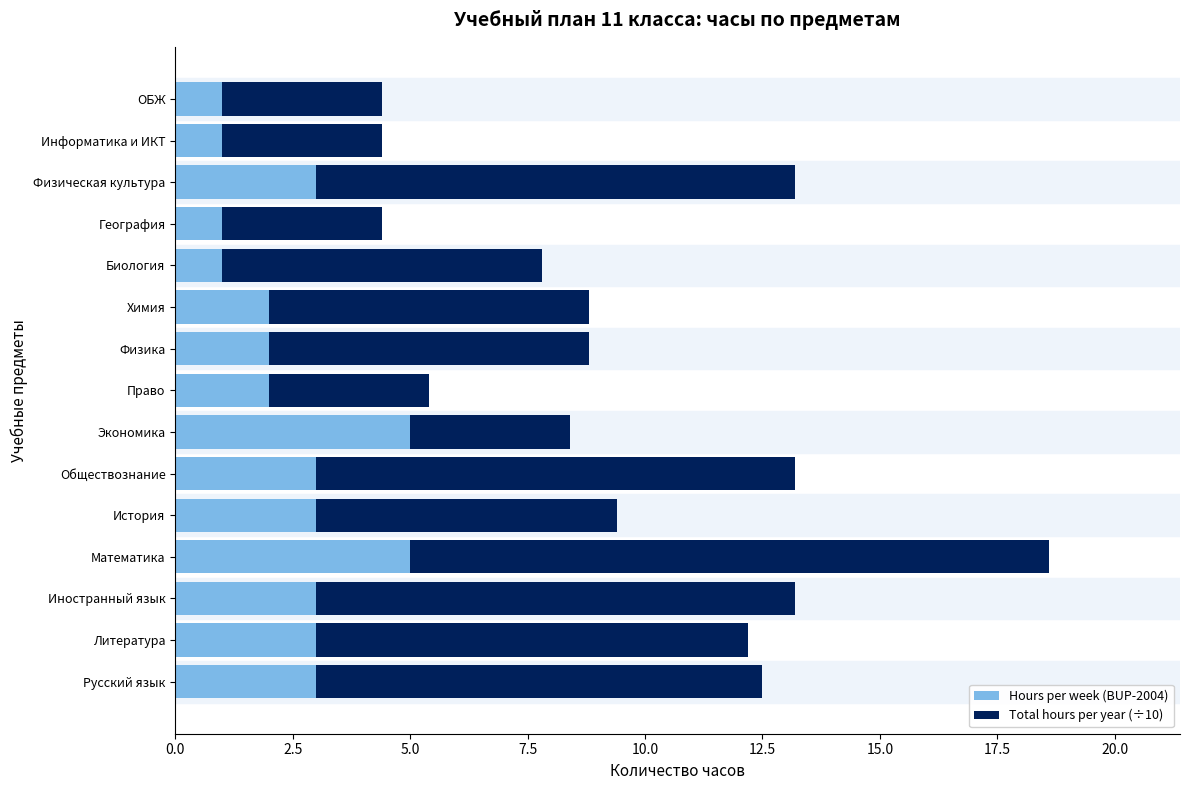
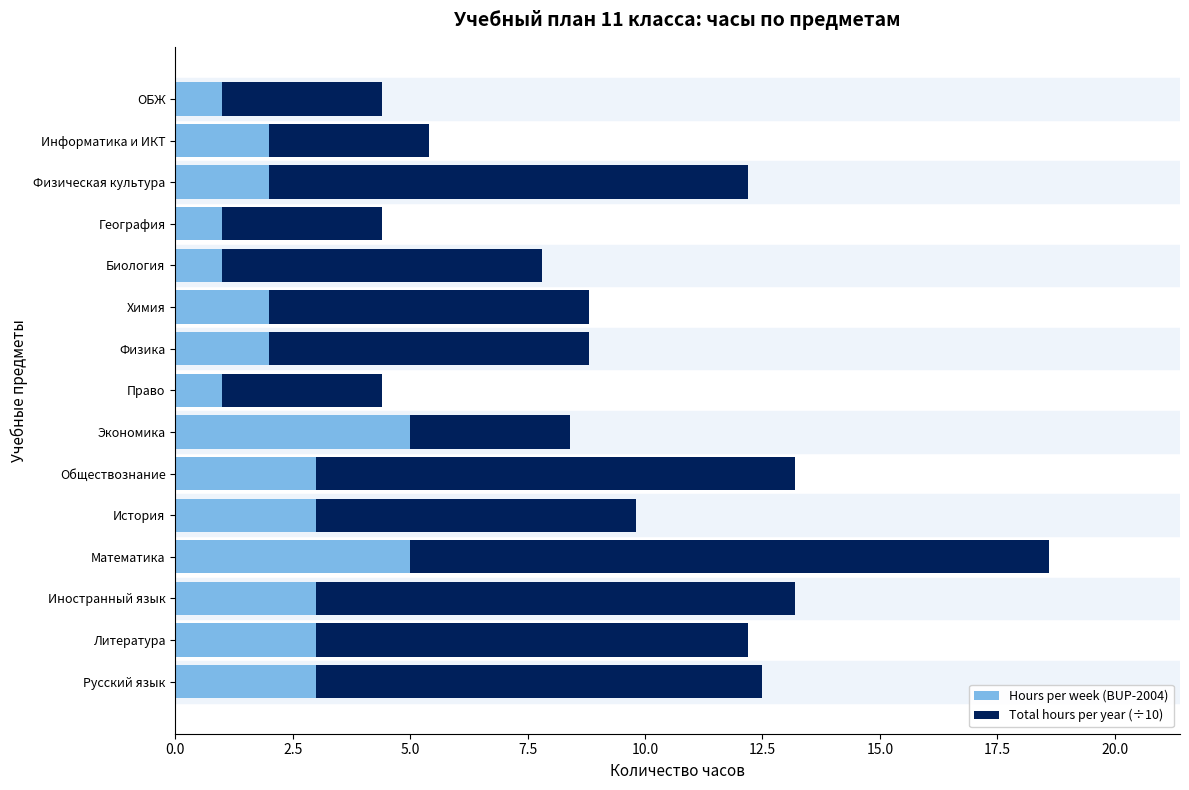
  {
    "Hours per week (BUP-2004)": {
      "ОБЖ": 1,
-     "Информатика и ИКТ": 1,
-     "Физическая культура": 3,
+     "Информатика и ИКТ": 2,
+     "Физическая культура": 2,
      "География": 1,
      "Биология": 1,
      "Химия": 2,
      "Физика": 2,
-     "Право": 2,
+     "Право": 1,
      "Экономика": 5,
      "Обществознание": 3,
      "История": 3,
      "Математика": 5,
      "Иностранный язык": 3,
      "Литература": 3,
      "Русский язык": 3
    },
    "Total hours per year (÷10)": {
      "ОБЖ": 3.4,
      "Информатика и ИКТ": 3.4,
      "Физическая культура": 10.2,
      "География": 3.4,
      "Биология": 6.8,
      "Химия": 6.8,
      "Физика": 6.8,
      "Право": 3.4,
      "Экономика": 3.4,
      "Обществознание": 10.2,
-     "История": 6.4,
+     "История": 6.8,
      "Математика": 13.6,
      "Иностранный язык": 10.2,
      "Литература": 9.2,
      "Русский язык": 9.5
    }
  }
